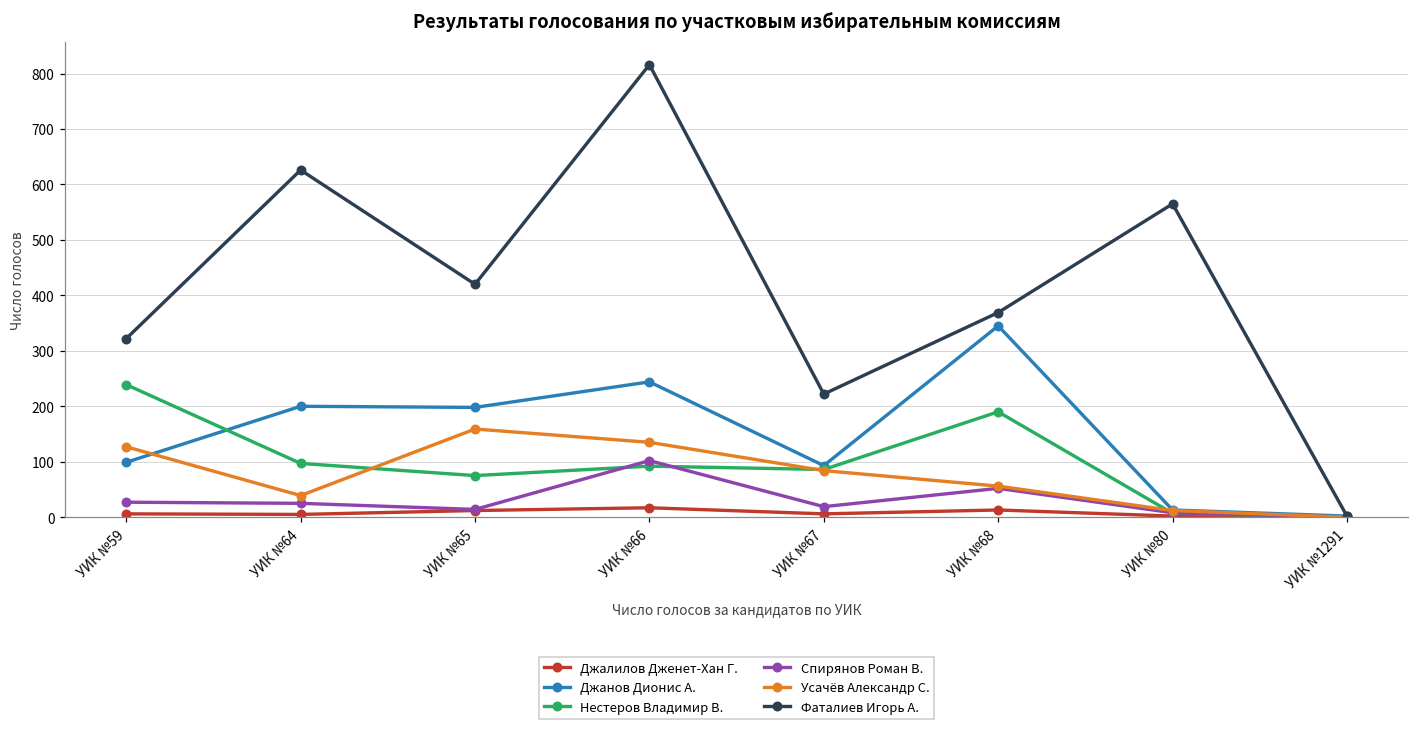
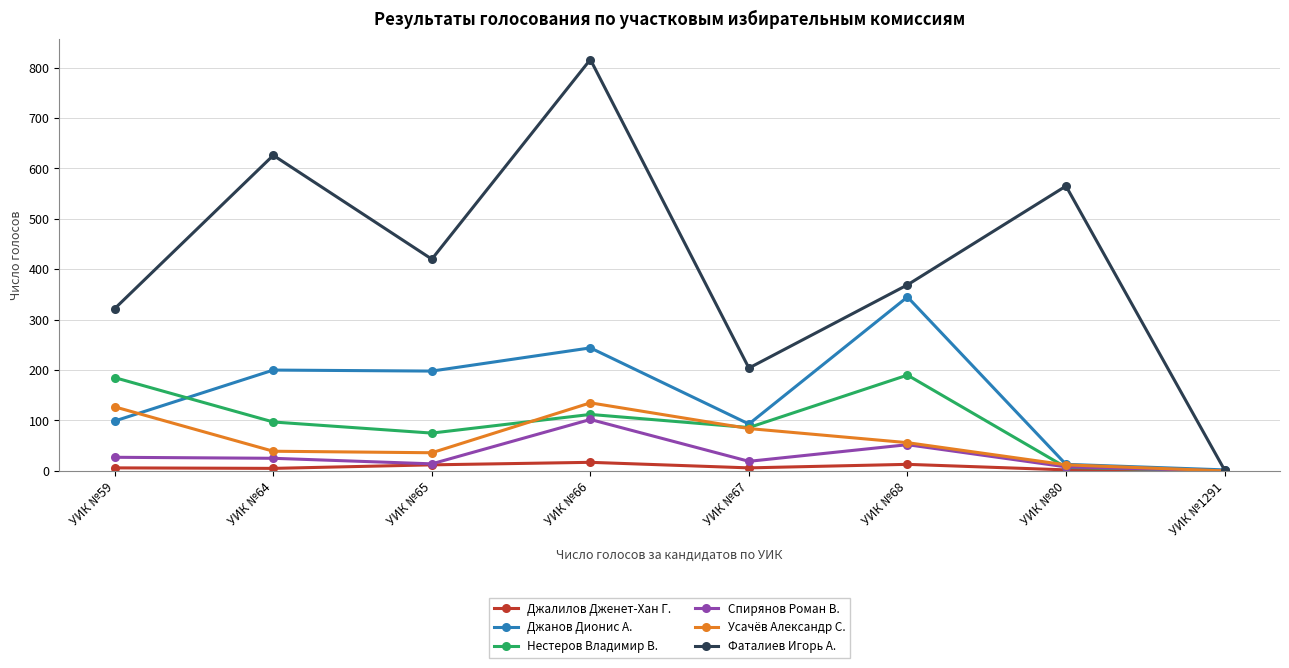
  {
    "Джалилов Дженет-Хан Г.": {
      "УИК №59": 10,
      "УИК №64": 10,
      "УИК №66": 20,
      "УИК №67": 10,
      "УИК №68": 10
    },
    "Джанов Дионис А.": {
      "УИК №59": 100,
      "УИК №64": 200,
      "УИК №65": 200,
      "УИК №66": 240,
      "УИК №67": 90,
      "УИК №68": 350
    },
    "Нестеров Владимир В.": {
-     "УИК №59": 240,
+     "УИК №59": 190,
      "УИК №64": 100,
      "УИК №65": 80,
-     "УИК №66": 90,
+     "УИК №66": 110,
      "УИК №68": 190
    },
    "Спирянов Роман В.": {
      "УИК №59": 30,
      "УИК №64": 30,
      "УИК №66": 100,
      "УИК №67": 20
    },
    "Усачёв Александр С.": {
      "УИК №59": 130,
      "УИК №64": 40,
-     "УИК №65": 160,
+     "УИК №65": 40,
      "УИК №66": 140
    },
    "Фаталиев Игорь А.": {
      "УИК №59": 320,
      "УИК №64": 630,
      "УИК №65": 420,
      "УИК №66": 820,
-     "УИК №67": 220,
+     "УИК №67": 200,
      "УИК №68": 370,
      "УИК №80": 570
    }
  }
